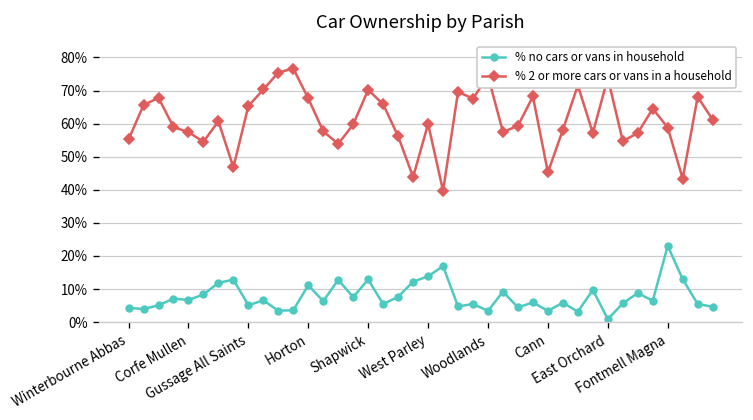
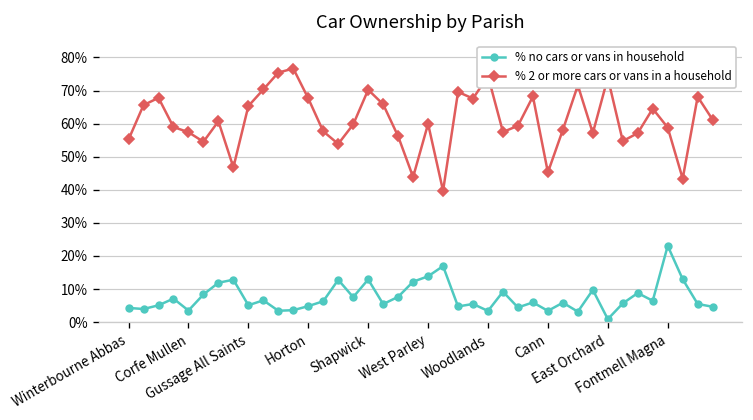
  {
    "% no cars or vans in household": {
      "Winterbourne Abbas": "4%",
-     "Corfe Mullen": "7%",
+     "Corfe Mullen": "4%",
      "Gussage All Saints": "5%",
-     "Horton": "11%",
+     "Horton": "5%",
      "Shapwick": "13%",
      "West Parley": "14%",
      "Woodlands": "3%",
      "Cann": "3%",
      "East Orchard": "1%",
      "Fontmell Magna": "23%"
    },
    "% 2 or more cars or vans in a household": {
      "Winterbourne Abbas": "55%",
      "Corfe Mullen": "57%",
      "Gussage All Saints": "65%",
      "Horton": "68%",
      "Shapwick": "70%",
      "West Parley": "60%",
      "Cann": "45%",
      "Fontmell Magna": "59%"
    }
  }
